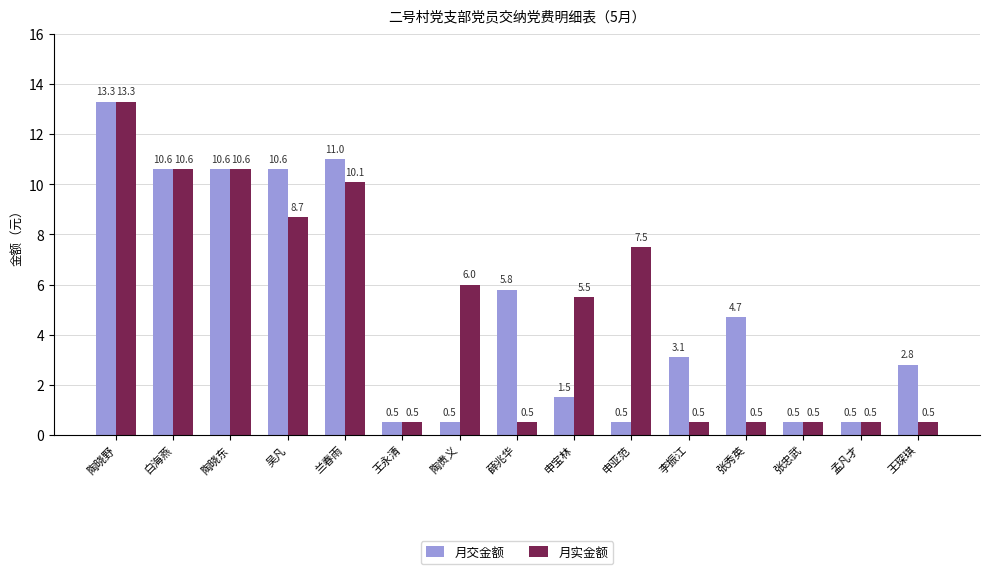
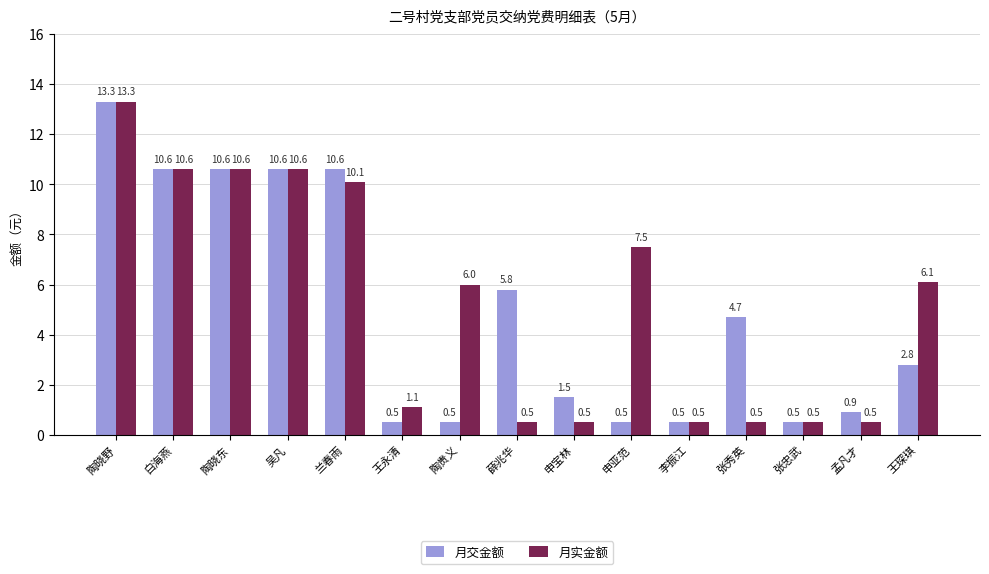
  {
    "月交金额": {
      "陶晓野": 13.3,
      "白海燕": 10.6,
      "陶晓东": 10.6,
      "吴凡": 10.6,
-     "兰春雨": 11.0,
+     "兰春雨": 10.6,
      "王永清": 0.5,
      "陶贵义": 0.5,
      "薛兆华": 5.8,
      "申宝林": 1.5,
      "申亚范": 0.5,
-     "李振江": 3.1,
+     "李振江": 0.5,
      "张秀英": 4.7,
      "张忠武": 0.5,
-     "孟凡才": 0.5,
+     "孟凡才": 0.9,
      "王琛琪": 2.8
    },
    "月实金额": {
      "陶晓野": 13.3,
      "白海燕": 10.6,
      "陶晓东": 10.6,
-     "吴凡": 8.7,
+     "吴凡": 10.6,
      "兰春雨": 10.1,
-     "王永清": 0.5,
+     "王永清": 1.1,
      "陶贵义": 6.0,
      "薛兆华": 0.5,
-     "申宝林": 5.5,
+     "申宝林": 0.5,
      "申亚范": 7.5,
      "李振江": 0.5,
      "张秀英": 0.5,
      "张忠武": 0.5,
      "孟凡才": 0.5,
-     "王琛琪": 0.5
+     "王琛琪": 6.1
    }
  }
